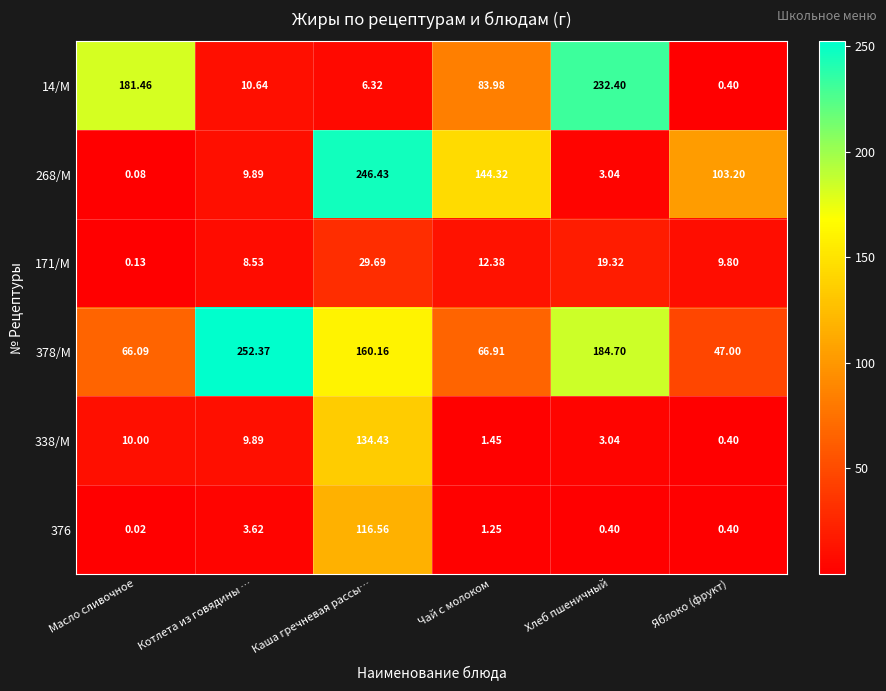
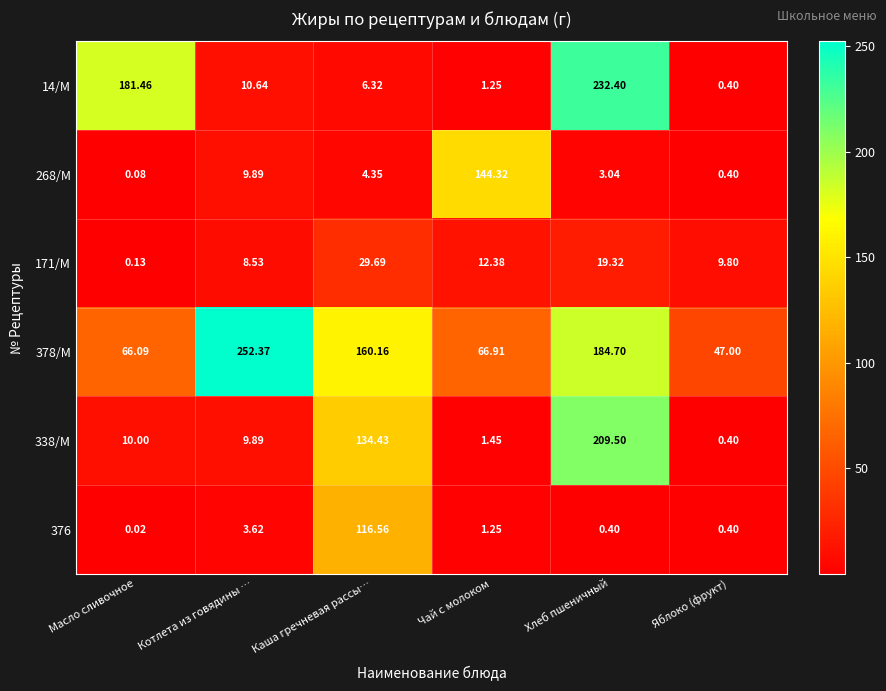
  {
    "14/М": {
      "Масло сливочное": 181.46,
      "Котлета из говядины …": 10.64,
      "Каша гречневая рассы…": 6.32,
-     "Чай с молоком": 83.98,
+     "Чай с молоком": 1.25,
      "Хлеб пшеничный": 232.40,
      "Яблоко (фрукт)": 0.40
    },
    "268/М": {
      "Масло сливочное": 0.08,
      "Котлета из говядины …": 9.89,
-     "Каша гречневая рассы…": 246.43,
+     "Каша гречневая рассы…": 4.35,
      "Чай с молоком": 144.32,
      "Хлеб пшеничный": 3.04,
-     "Яблоко (фрукт)": 103.20
+     "Яблоко (фрукт)": 0.40
    },
    "171/М": {
      "Масло сливочное": 0.13,
      "Котлета из говядины …": 8.53,
      "Каша гречневая рассы…": 29.69,
      "Чай с молоком": 12.38,
      "Хлеб пшеничный": 19.32,
      "Яблоко (фрукт)": 9.80
    },
    "378/М": {
      "Масло сливочное": 66.09,
      "Котлета из говядины …": 252.37,
      "Каша гречневая рассы…": 160.16,
      "Чай с молоком": 66.91,
      "Хлеб пшеничный": 184.70,
      "Яблоко (фрукт)": 47.00
    },
    "338/М": {
      "Масло сливочное": 10.00,
      "Котлета из говядины …": 9.89,
      "Каша гречневая рассы…": 134.43,
      "Чай с молоком": 1.45,
-     "Хлеб пшеничный": 3.04,
+     "Хлеб пшеничный": 209.50,
      "Яблоко (фрукт)": 0.40
    },
    "376": {
      "Масло сливочное": 0.02,
      "Котлета из говядины …": 3.62,
      "Каша гречневая рассы…": 116.56,
      "Чай с молоком": 1.25,
      "Хлеб пшеничный": 0.40,
      "Яблоко (фрукт)": 0.40
    }
  }
